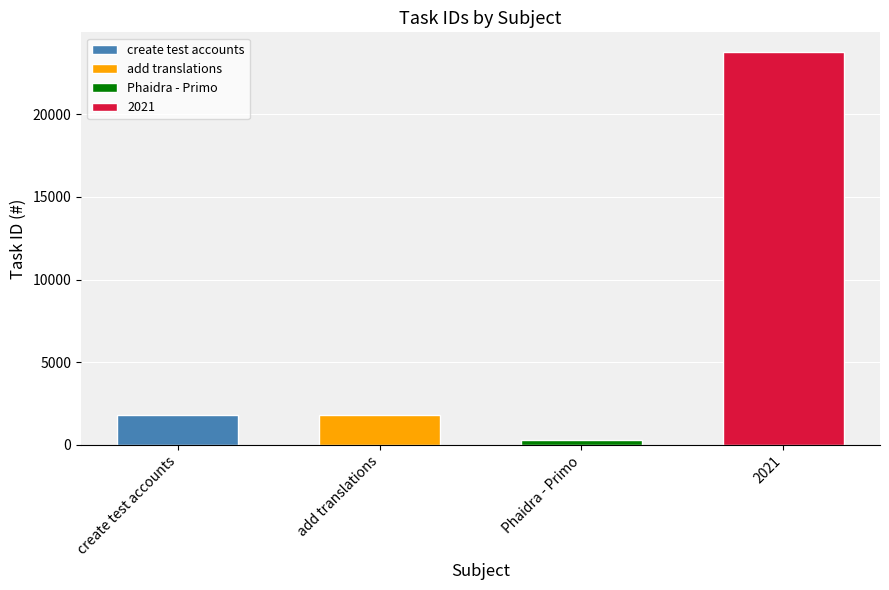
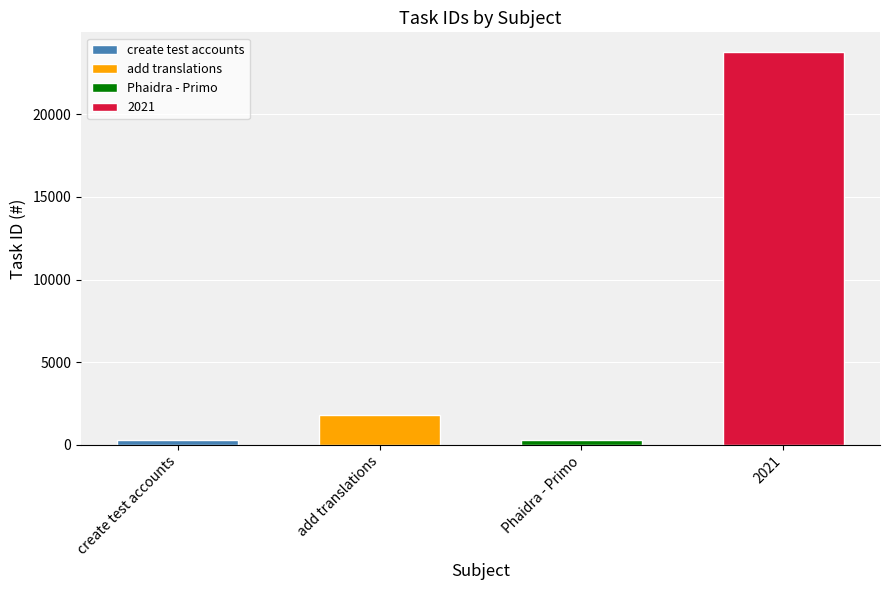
  {
-   "create test accounts": 1800,
+   "create test accounts": 300,
    "add translations": 1800,
    "Phaidra - Primo": 300,
    "2021": 23800
  }
